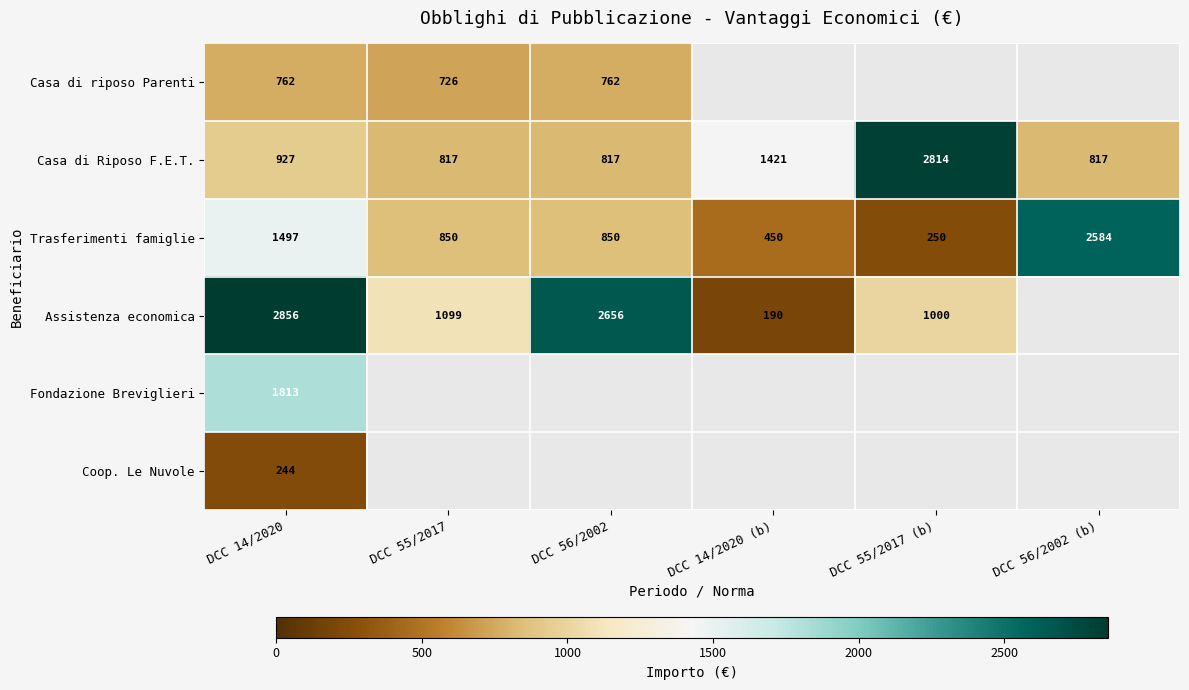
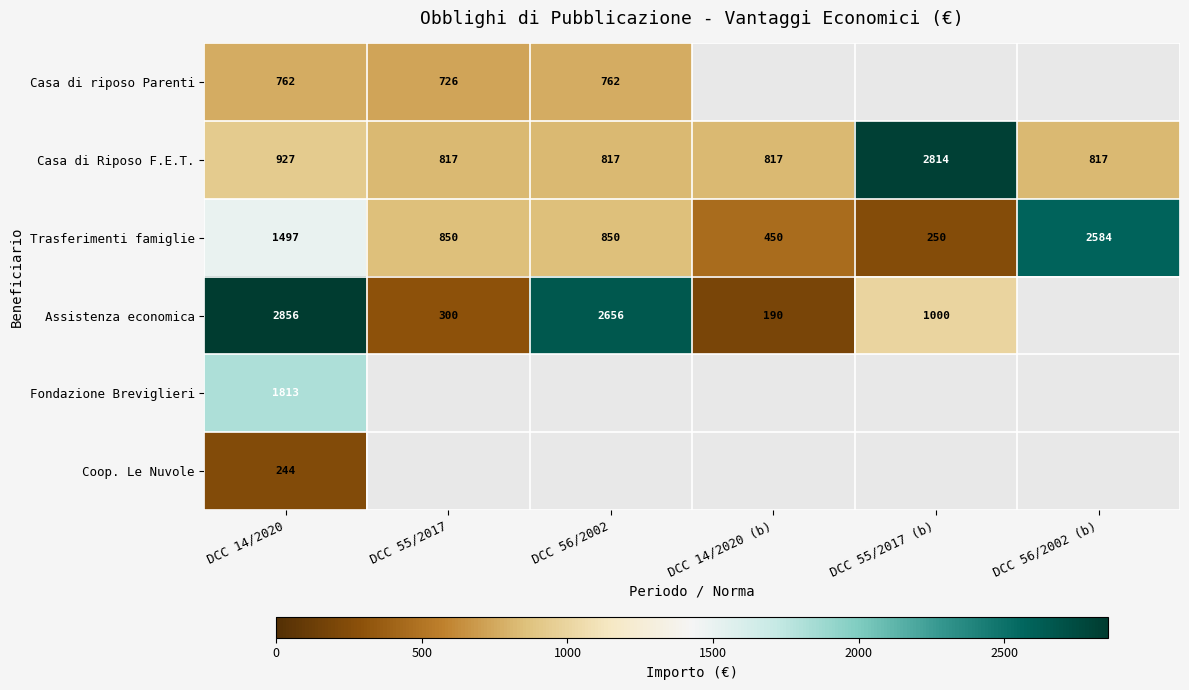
  {
    "Casa di riposo Parenti": {
      "DCC 14/2020": 762,
      "DCC 55/2017": 726,
      "DCC 56/2002": 762
    },
    "Casa di Riposo F.E.T.": {
      "DCC 14/2020": 927,
      "DCC 55/2017": 817,
      "DCC 56/2002": 817,
-     "DCC 14/2020 (b)": 1421,
+     "DCC 14/2020 (b)": 817,
      "DCC 55/2017 (b)": 2814,
      "DCC 56/2002 (b)": 817
    },
    "Trasferimenti famiglie": {
      "DCC 14/2020": 1497,
      "DCC 55/2017": 850,
      "DCC 56/2002": 850,
      "DCC 14/2020 (b)": 450,
      "DCC 55/2017 (b)": 250,
      "DCC 56/2002 (b)": 2584
    },
    "Assistenza economica": {
      "DCC 14/2020": 2856,
-     "DCC 55/2017": 1099,
+     "DCC 55/2017": 300,
      "DCC 56/2002": 2656,
      "DCC 14/2020 (b)": 190,
      "DCC 55/2017 (b)": 1000
    },
    "Fondazione Breviglieri": {
      "DCC 14/2020": 1813
    },
    "Coop. Le Nuvole": {
      "DCC 14/2020": 244
    }
  }
